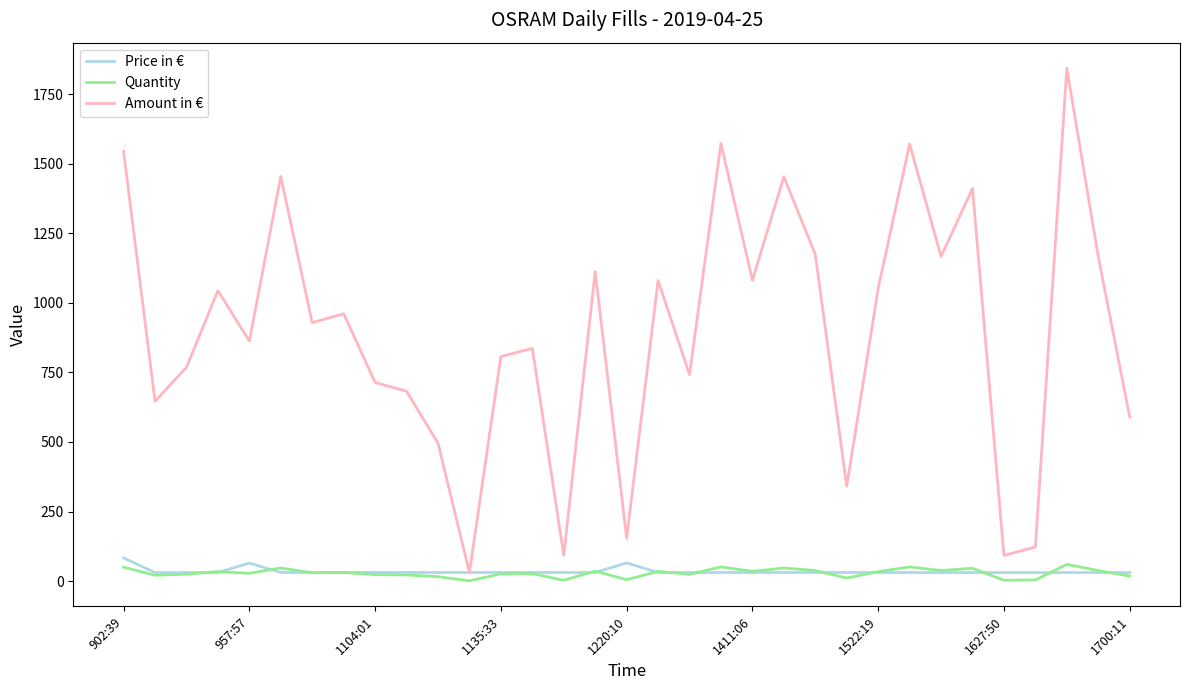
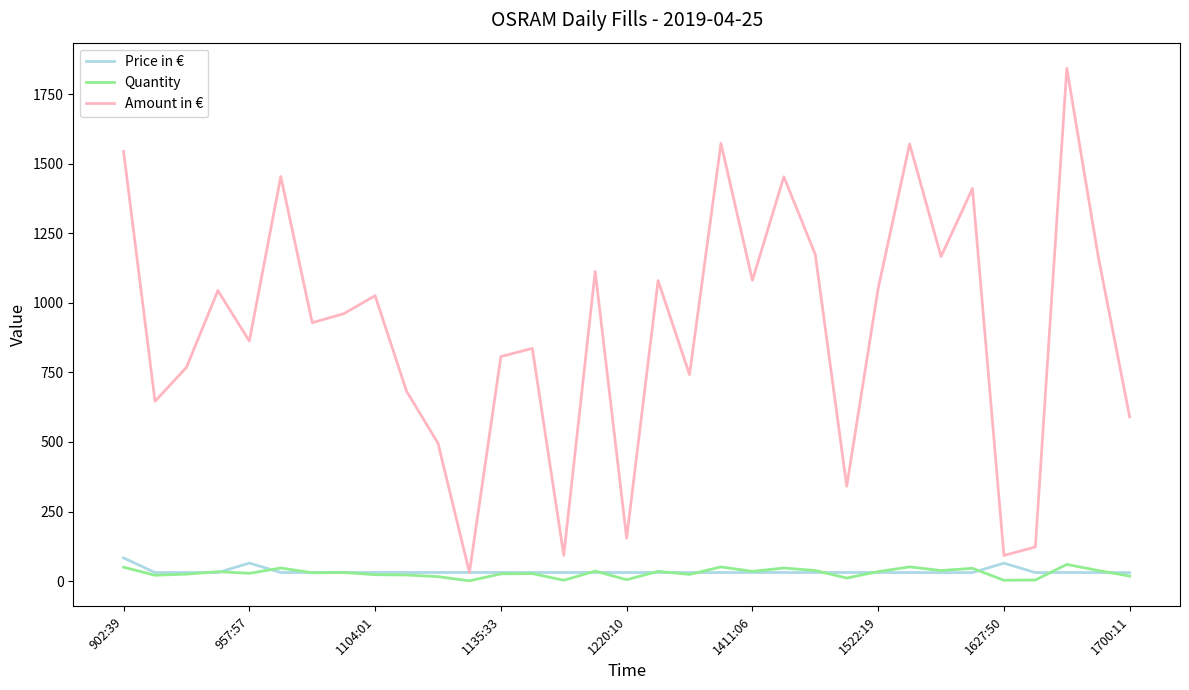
  {
    "Price in €": {
      "902:39": 80,
      "957:57": 60,
-     "1220:10": 70,
-     "1627:50": 30,
+     "1220:10": 30,
+     "1627:50": 60,
      "1700:11": 30
    },
    "Quantity": {
      "902:39": 50,
      "957:57": 30,
      "1220:10": 10,
      "1627:50": 0,
      "1700:11": 20
    },
    "Amount in €": {
      "902:39": 1540,
      "957:57": 860,
-     "1104:01": 710,
+     "1104:01": 1030,
      "1135:33": 810,
      "1220:10": 150,
      "1411:06": 1080,
      "1522:19": 1050,
      "1627:50": 90,
      "1700:11": 590
    }
  }
